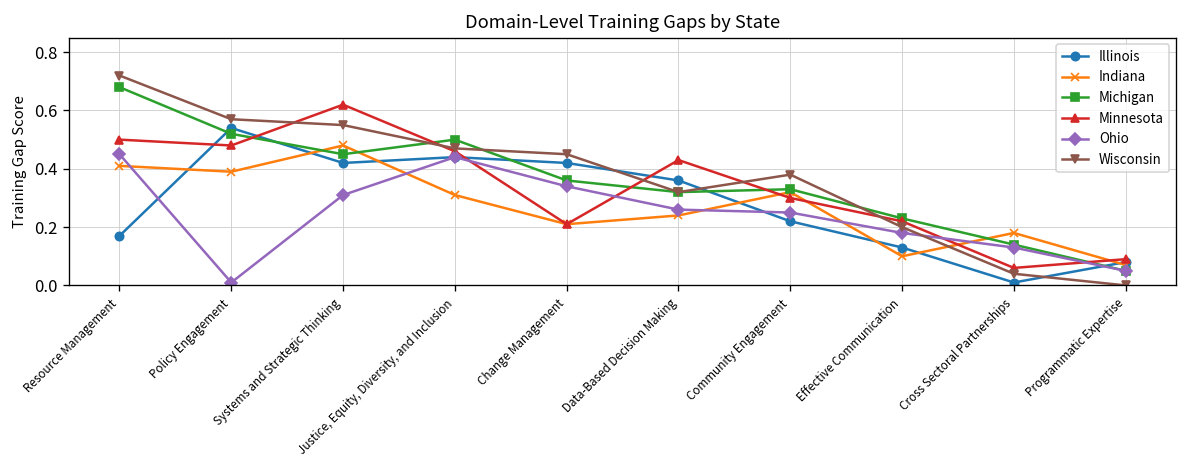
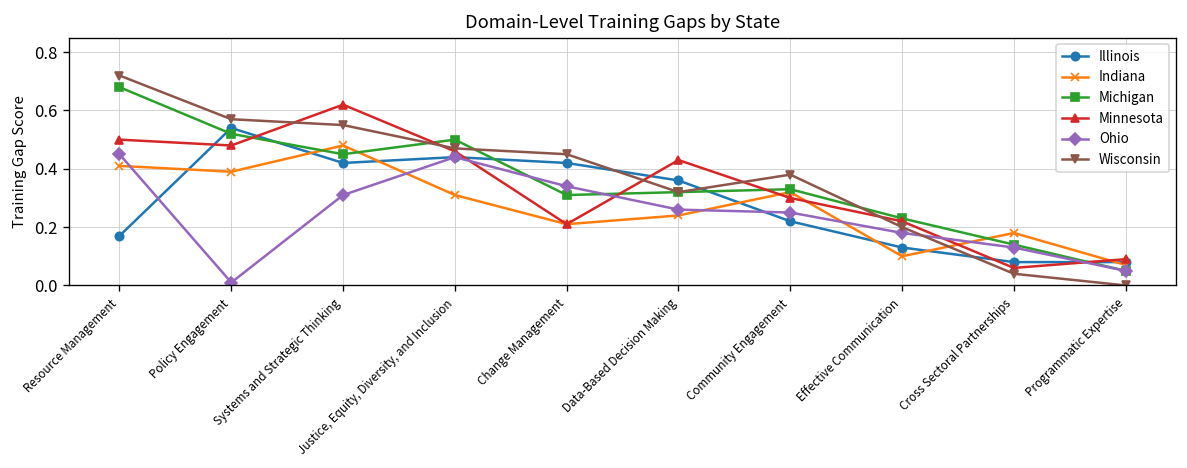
  {
    "Illinois": {
      "Resource Management": 0.17,
      "Policy Engagement": 0.54,
      "Systems and Strategic Thinking": 0.42,
      "Change Management": 0.42,
      "Data-Based Decision Making": 0.36,
      "Community Engagement": 0.22,
      "Effective Communication": 0.13,
-     "Cross Sectoral Partnerships": 0.01
+     "Cross Sectoral Partnerships": 0.08
    },
    "Indiana": {
      "Resource Management": 0.41,
      "Policy Engagement": 0.39,
      "Systems and Strategic Thinking": 0.48,
      "Justice, Equity, Diversity, and Inclusion": 0.31,
      "Data-Based Decision Making": 0.24,
      "Effective Communication": 0.10,
      "Cross Sectoral Partnerships": 0.18
    },
    "Michigan": {
      "Resource Management": 0.68,
      "Policy Engagement": 0.52,
      "Systems and Strategic Thinking": 0.45,
      "Justice, Equity, Diversity, and Inclusion": 0.50,
-     "Change Management": 0.36
+     "Change Management": 0.31
    },
    "Minnesota": {
      "Resource Management": 0.50,
      "Policy Engagement": 0.48,
      "Systems and Strategic Thinking": 0.62,
      "Data-Based Decision Making": 0.43,
      "Community Engagement": 0.30,
      "Cross Sectoral Partnerships": 0.06
    },
    "Ohio": {
      "Resource Management": 0.45,
      "Policy Engagement": 0.01,
      "Systems and Strategic Thinking": 0.31,
      "Change Management": 0.34,
      "Data-Based Decision Making": 0.26,
      "Community Engagement": 0.25,
      "Effective Communication": 0.18
    },
    "Wisconsin": {
      "Resource Management": 0.72,
      "Policy Engagement": 0.57,
      "Systems and Strategic Thinking": 0.55,
      "Change Management": 0.45,
      "Community Engagement": 0.38,
      "Effective Communication": 0.20,
      "Cross Sectoral Partnerships": 0.04,
      "Programmatic Expertise": 0.00
    }
  }
